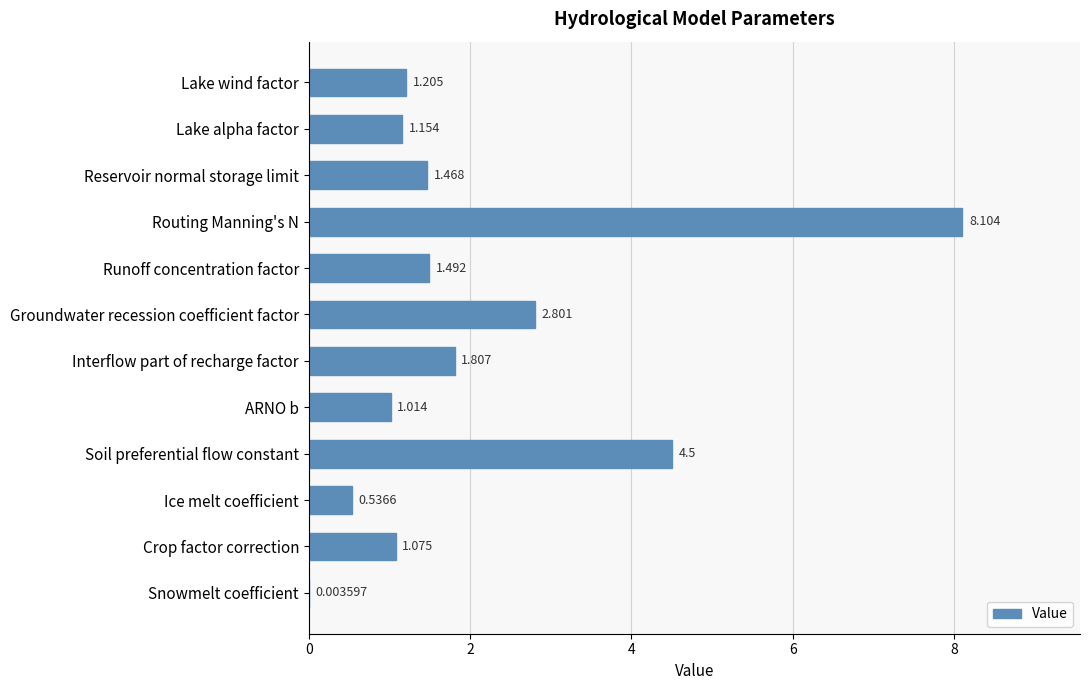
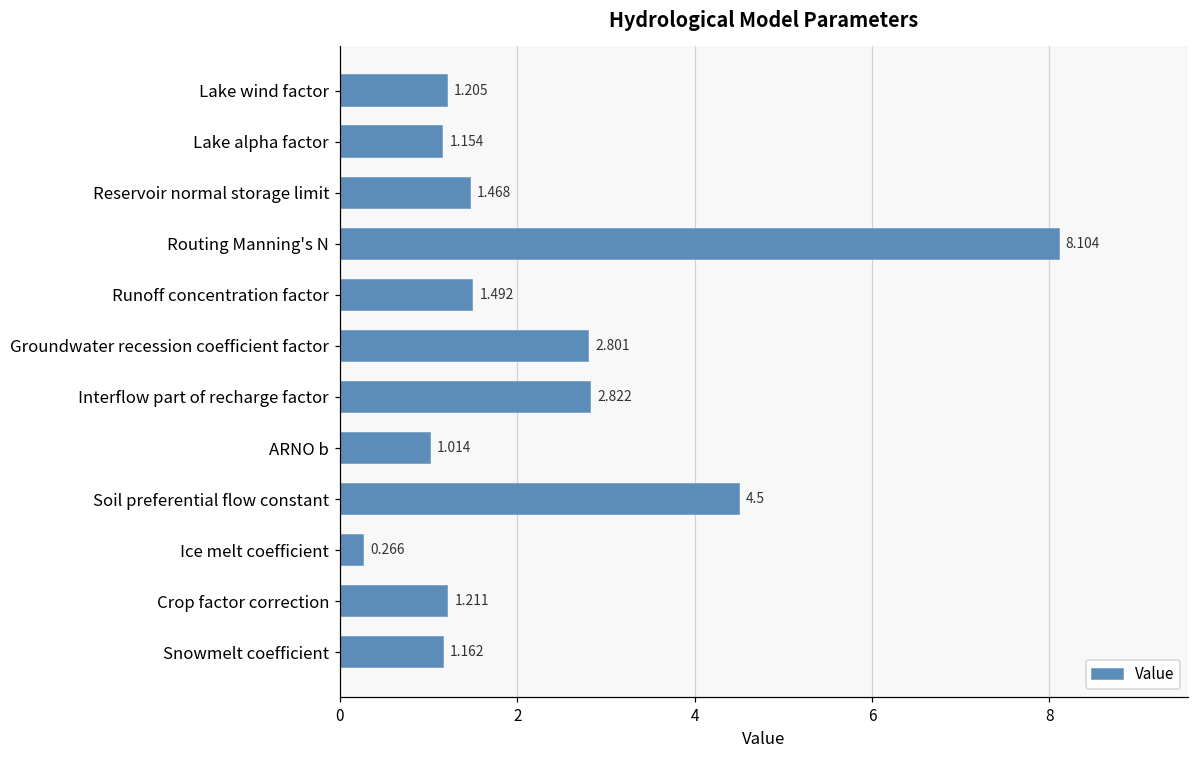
  {
    "Lake wind factor": 1.205,
    "Lake alpha factor": 1.154,
    "Reservoir normal storage limit": 1.468,
    "Routing Manning's N": 8.104,
    "Runoff concentration factor": 1.492,
    "Groundwater recession coefficient factor": 2.801,
-   "Interflow part of recharge factor": 1.807,
+   "Interflow part of recharge factor": 2.822,
    "ARNO b": 1.014,
    "Soil preferential flow constant": 4.5,
-   "Ice melt coefficient": 0.5366,
-   "Crop factor correction": 1.075,
-   "Snowmelt coefficient": 0.003597
+   "Ice melt coefficient": 0.266,
+   "Crop factor correction": 1.211,
+   "Snowmelt coefficient": 1.162
  }
